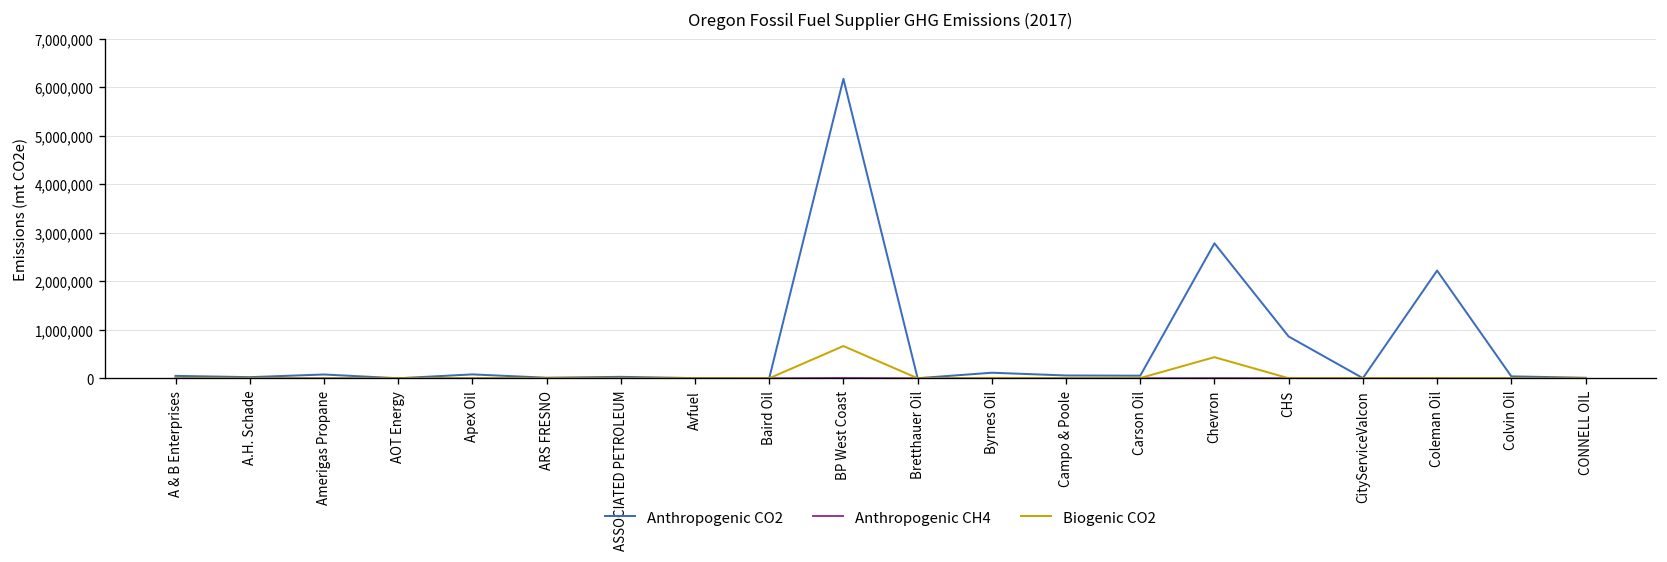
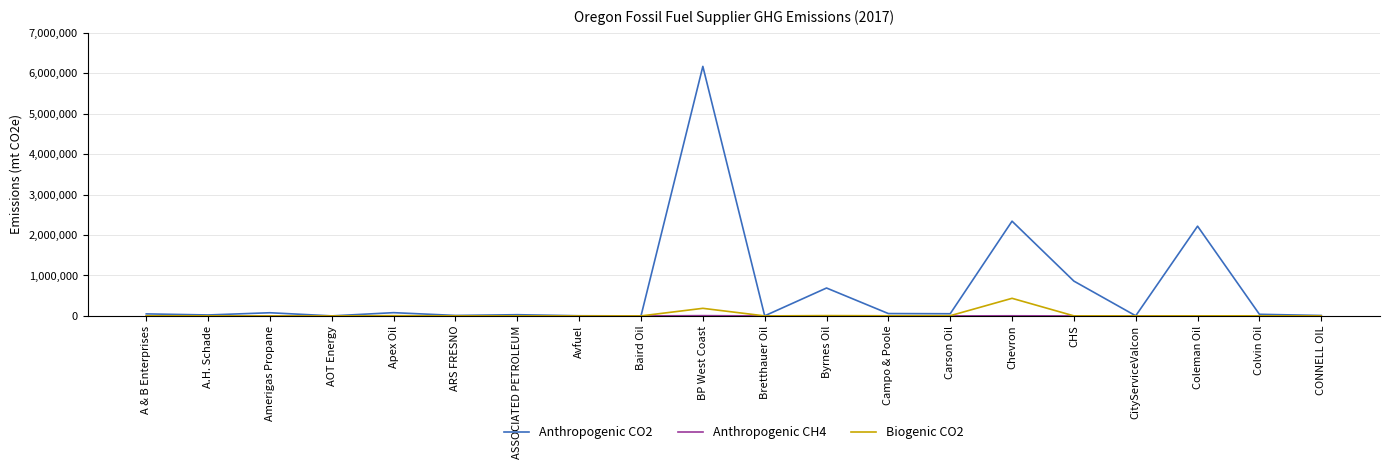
  {
    "Anthropogenic CO2": {
      "Amerigas Propane": "100,000",
      "Apex Oil": "100,000",
      "BP West Coast": "6,200,000",
-     "Byrnes Oil": "100,000",
-     "Chevron": "2,800,000",
+     "Byrnes Oil": "700,000",
+     "Chevron": "2,300,000",
      "CHS": "900,000",
      "Coleman Oil": "2,200,000"
    },
    "Anthropogenic CH4": {
      "BP West Coast": "0",
      "Chevron": "0"
    },
    "Biogenic CO2": {
-     "BP West Coast": "700,000",
+     "BP West Coast": "200,000",
      "Chevron": "400,000"
    }
  }
